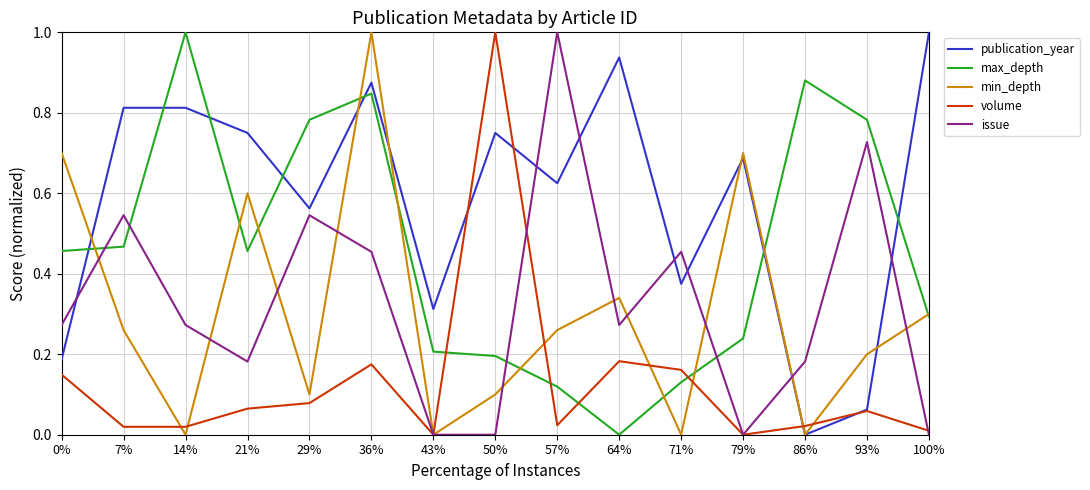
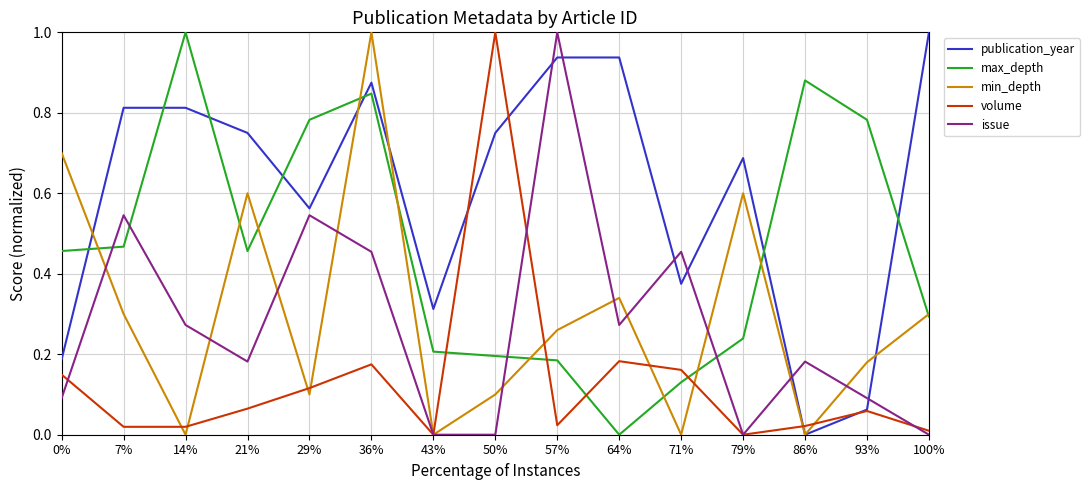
  {
    "publication_year": {
      "0%": 0.19,
      "7%": 0.81,
      "14%": 0.81,
      "21%": 0.75,
      "29%": 0.56,
      "36%": 0.88,
      "43%": 0.31,
      "50%": 0.75,
-     "57%": 0.63,
+     "57%": 0.94,
      "64%": 0.94,
      "71%": 0.38,
      "79%": 0.69,
      "100%": 1.00
    },
    "max_depth": {
      "0%": 0.46,
      "7%": 0.47,
      "14%": 1.00,
      "21%": 0.46,
      "29%": 0.78,
      "36%": 0.85,
      "43%": 0.21,
      "50%": 0.20,
-     "57%": 0.12,
+     "57%": 0.18,
      "64%": 0.00,
      "71%": 0.13,
      "79%": 0.24,
      "86%": 0.88,
      "93%": 0.78,
      "100%": 0.29
    },
    "min_depth": {
      "0%": 0.70,
-     "7%": 0.26,
+     "7%": 0.30,
      "14%": 0.00,
      "21%": 0.60,
      "29%": 0.10,
      "36%": 1.00,
      "50%": 0.10,
      "57%": 0.26,
      "64%": 0.34,
      "71%": 0.00,
-     "79%": 0.70,
-     "93%": 0.20,
+     "79%": 0.60,
+     "93%": 0.18,
      "100%": 0.30
    },
    "volume": {
      "0%": 0.15,
      "7%": 0.02,
      "14%": 0.02,
      "21%": 0.06,
-     "29%": 0.08,
+     "29%": 0.12,
      "36%": 0.17,
      "50%": 1.00,
      "57%": 0.02,
      "64%": 0.18,
      "71%": 0.16,
      "86%": 0.02,
      "100%": 0.01
    },
    "issue": {
-     "0%": 0.27,
+     "0%": 0.09,
      "7%": 0.55,
      "14%": 0.27,
      "21%": 0.18,
      "29%": 0.55,
      "36%": 0.45,
      "50%": 0.00,
      "57%": 1.00,
      "64%": 0.27,
      "71%": 0.45,
      "86%": 0.18,
-     "93%": 0.73,
+     "93%": 0.09,
      "100%": 0.00
    }
  }
